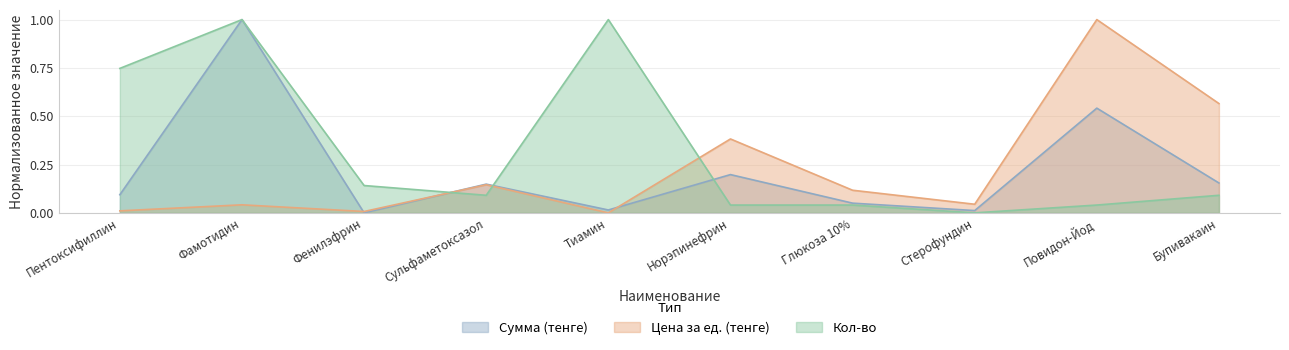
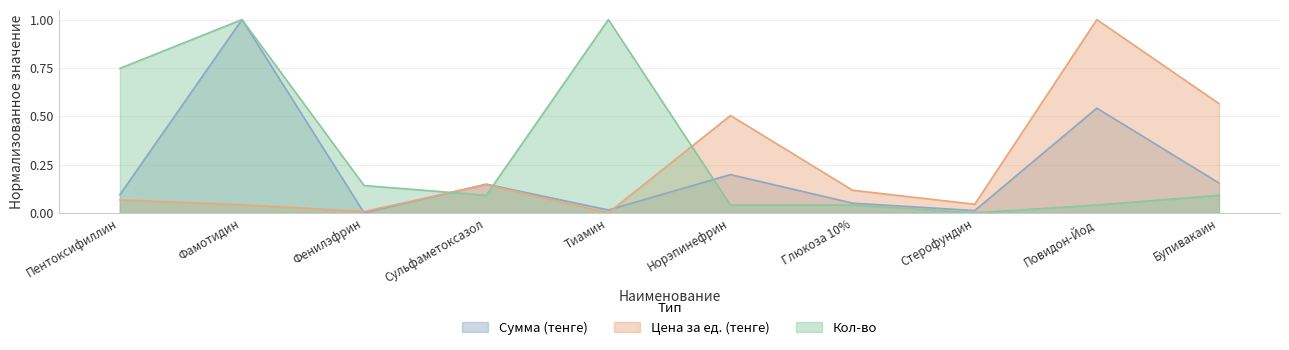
  {
    "Цена за ед. (тенге)": {
-     "Пентоксифиллин": 0.01,
+     "Пентоксифиллин": 0.07,
      "Фамотидин": 0.04,
      "Тиамин": 0.00,
-     "Норэпинефрин": 0.38,
+     "Норэпинефрин": 0.50,
      "Глюкоза 10%": 0.12,
      "Стерофундин": 0.04,
      "Повидон-Йод": 1.00,
      "Бупивакаин": 0.57
    }
  }
